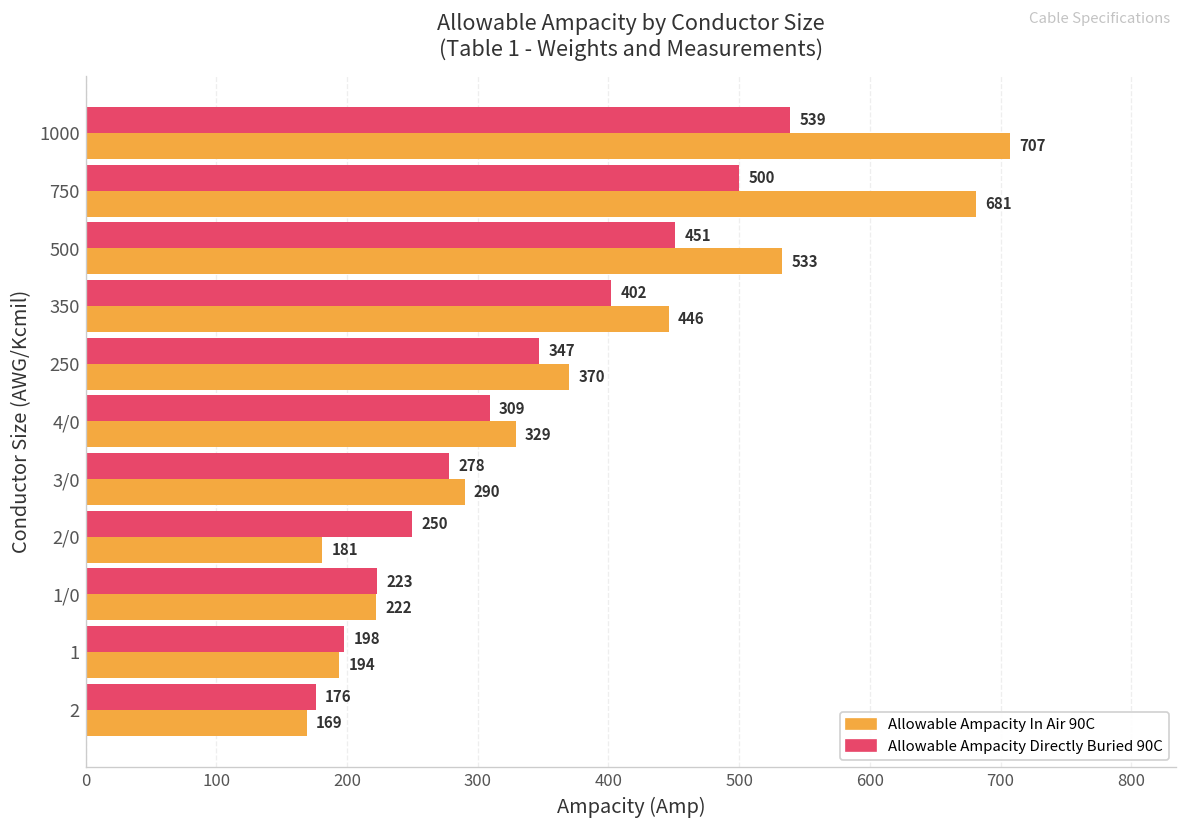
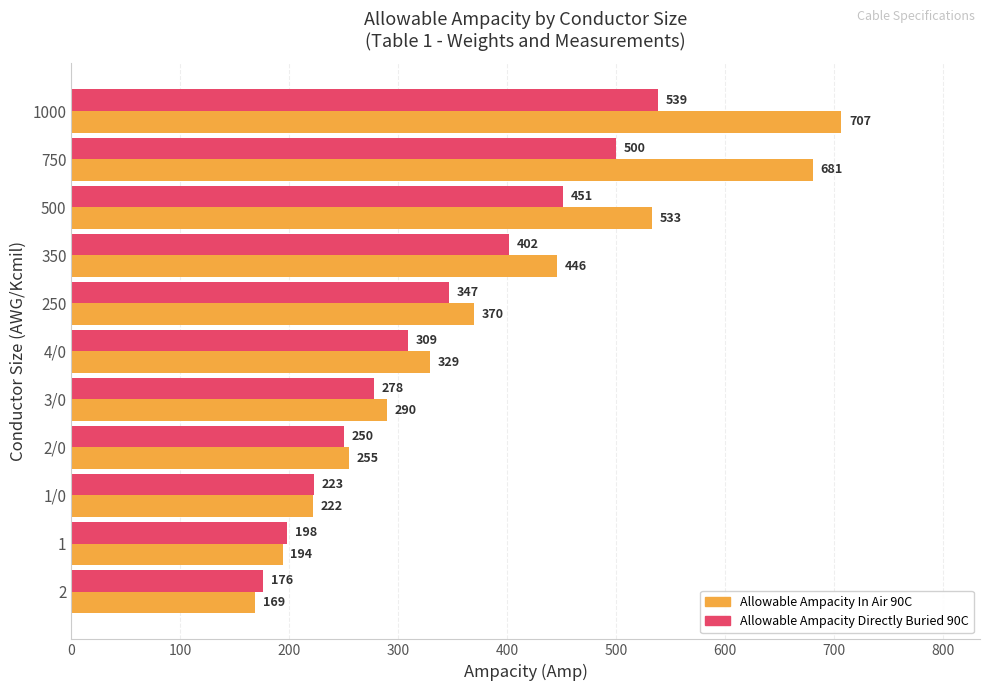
  {
    "Allowable Ampacity In Air 90C": {
      "1000": 707,
      "750": 681,
      "500": 533,
      "350": 446,
      "250": 370,
      "4/0": 329,
      "3/0": 290,
-     "2/0": 181,
+     "2/0": 255,
      "1/0": 222,
      "1": 194,
      "2": 169
    },
    "Allowable Ampacity Directly Buried 90C": {
      "1000": 539,
      "750": 500,
      "500": 451,
      "350": 402,
      "250": 347,
      "4/0": 309,
      "3/0": 278,
      "2/0": 250,
      "1/0": 223,
      "1": 198,
      "2": 176
    }
  }
